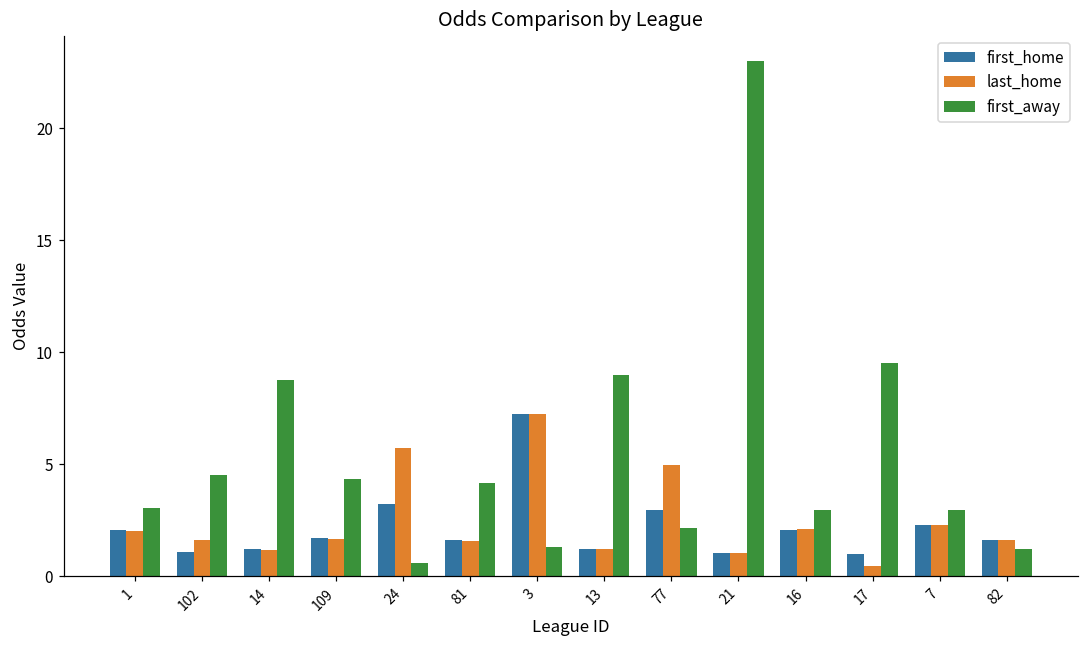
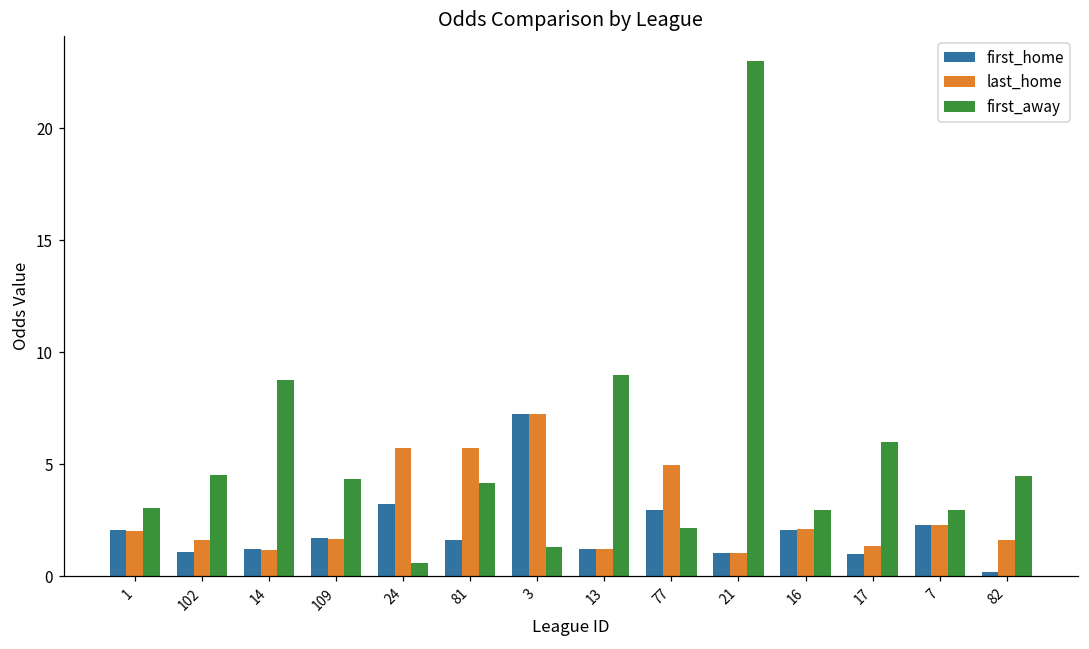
  {
    "first_home": {
      "1": 2.1,
      "102": 1.1,
      "14": 1.2,
      "109": 1.7,
      "24": 3.2,
      "81": 1.6,
      "3": 7.3,
      "13": 1.2,
      "77": 3.0,
      "21": 1.0,
      "16": 2.1,
      "17": 1.0,
      "7": 2.3,
-     "82": 1.6
+     "82": 0.2
    },
    "last_home": {
      "1": 2.0,
      "102": 1.6,
      "14": 1.2,
      "109": 1.7,
      "24": 5.7,
-     "81": 1.6,
+     "81": 5.7,
      "3": 7.3,
      "13": 1.2,
      "77": 5.0,
      "21": 1.0,
      "16": 2.1,
-     "17": 0.4,
+     "17": 1.4,
      "7": 2.3,
      "82": 1.6
    },
    "first_away": {
      "1": 3.1,
      "102": 4.5,
      "14": 8.8,
      "109": 4.4,
      "24": 0.6,
      "81": 4.2,
      "3": 1.3,
      "13": 9.0,
      "77": 2.1,
      "21": 23.0,
      "16": 2.9,
-     "17": 9.5,
+     "17": 6.0,
      "7": 3.0,
-     "82": 1.2
+     "82": 4.5
    }
  }
